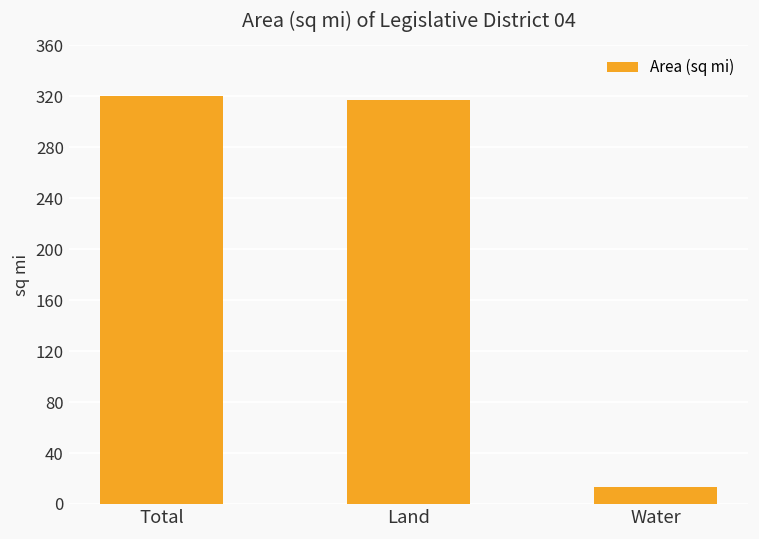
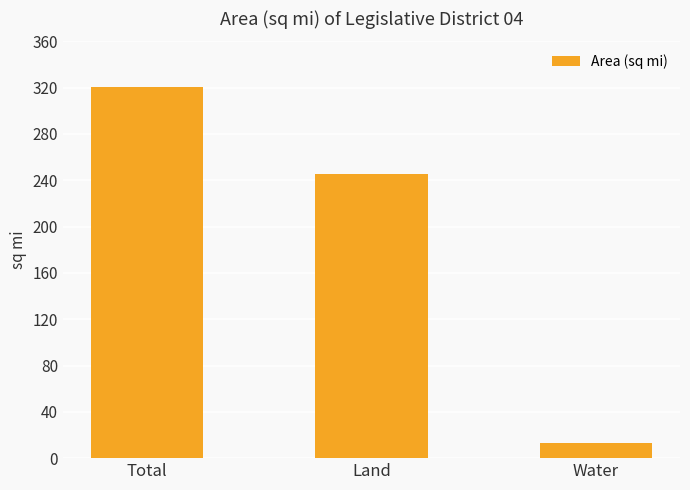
  {
    "Total": 321,
-   "Land": 317,
+   "Land": 245,
    "Water": 13
  }
